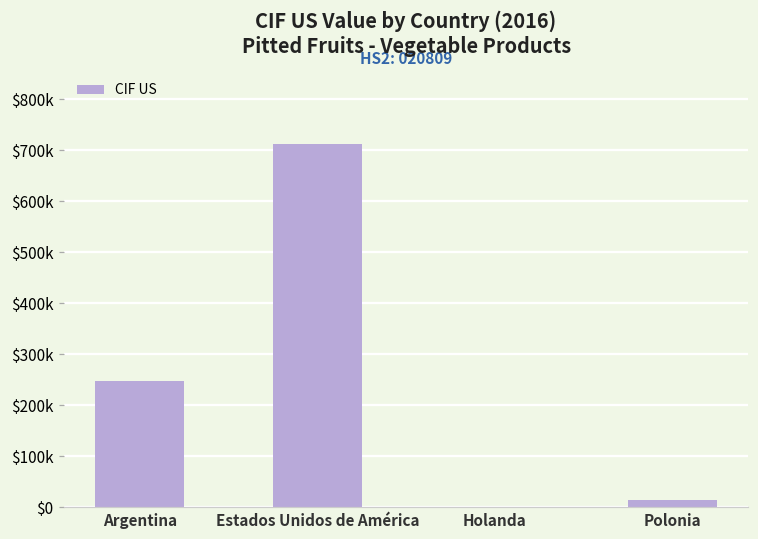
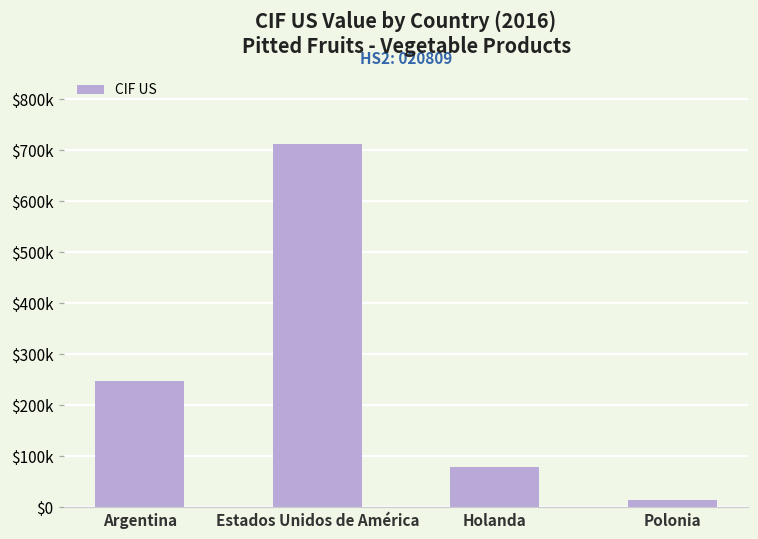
  {
    "Argentina": "$250000",
    "Estados Unidos de América": "$710000",
-   "Holanda": "$0",
+   "Holanda": "$80000",
    "Polonia": "$10000"
  }
